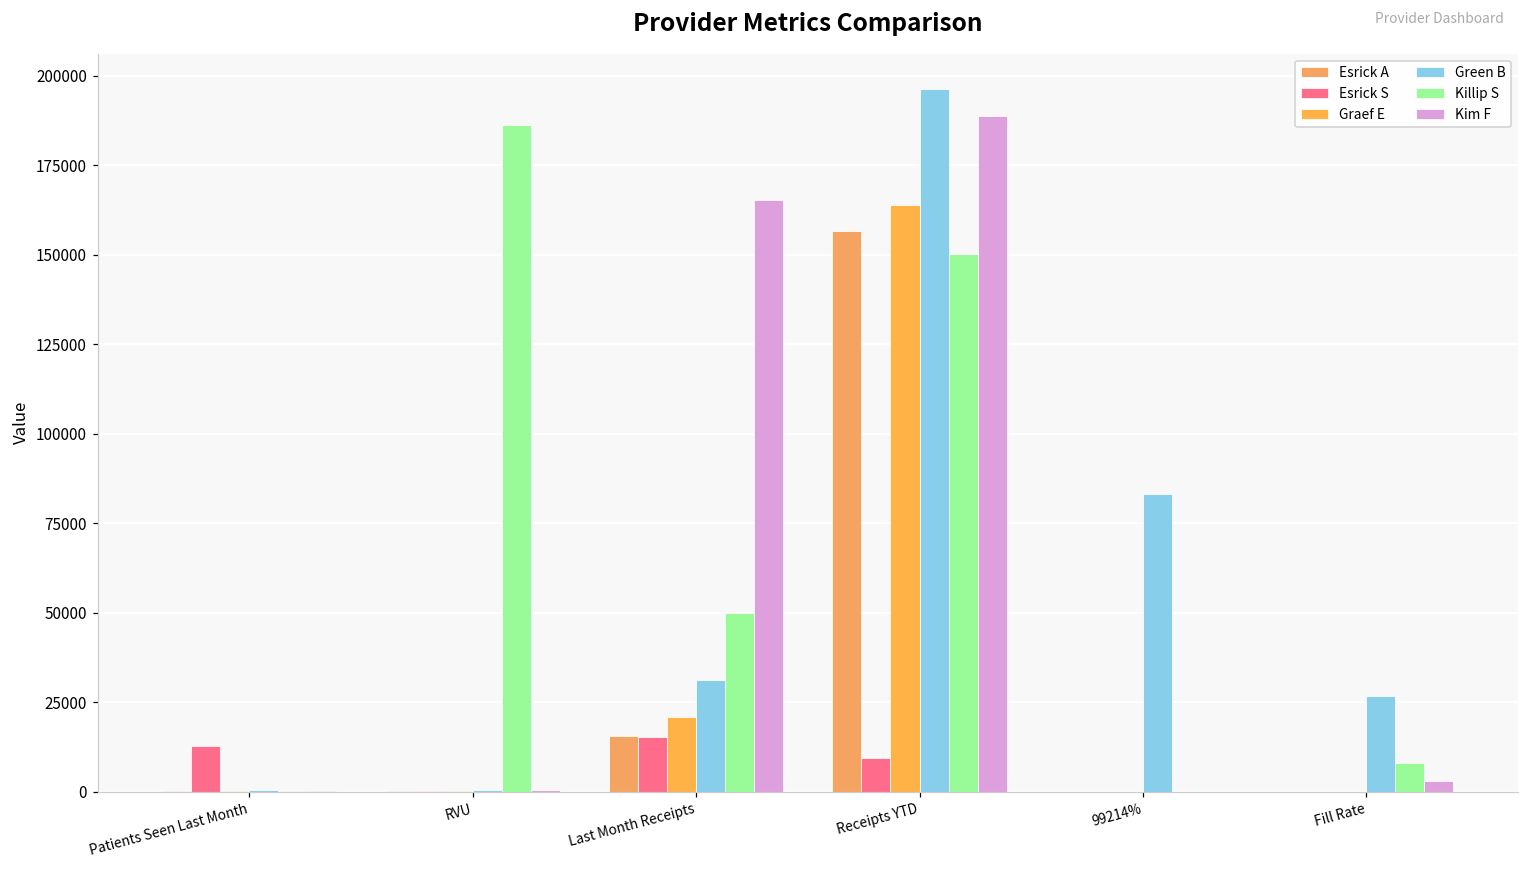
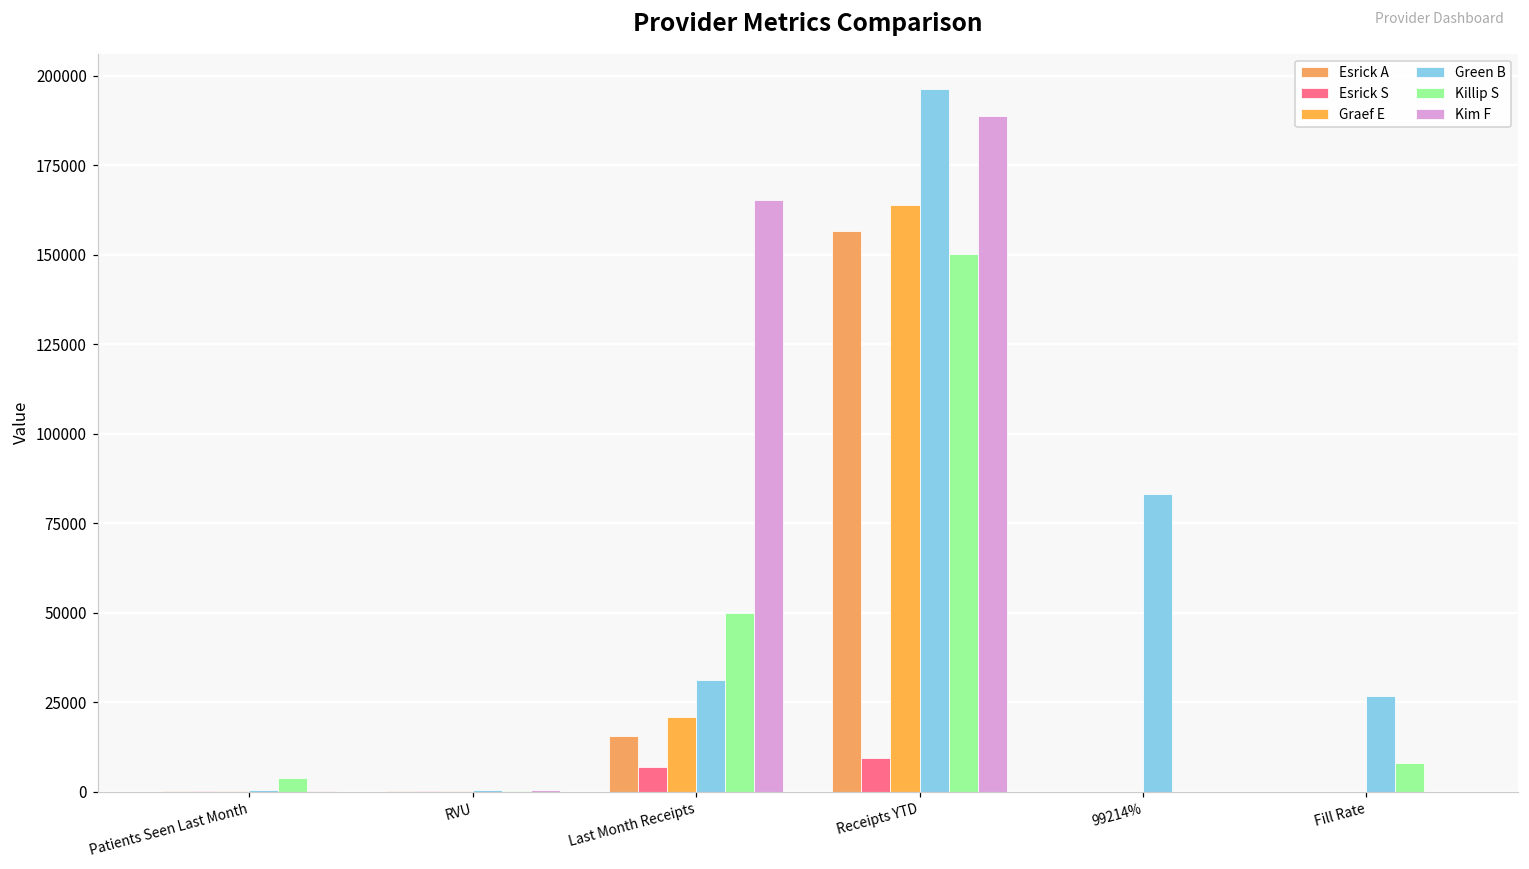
  {
    "Esrick S": {
-     "Patients Seen Last Month": 13000,
-     "Last Month Receipts": 15000,
+     "Patients Seen Last Month": 0,
+     "Last Month Receipts": 7000,
      "Receipts YTD": 9000
    },
    "Green B": {
      "Last Month Receipts": 31000,
      "Receipts YTD": 196000,
      "99214%": 83000,
      "Fill Rate": 27000
    },
    "Killip S": {
-     "Patients Seen Last Month": 0,
-     "RVU": 186000,
+     "Patients Seen Last Month": 4000,
+     "RVU": 0,
      "Last Month Receipts": 50000,
      "Receipts YTD": 150000,
      "Fill Rate": 8000
    },
    "Kim F": {
      "Last Month Receipts": 165000,
      "Receipts YTD": 189000,
-     "Fill Rate": 3000
+     "Fill Rate": 0
    }
  }
